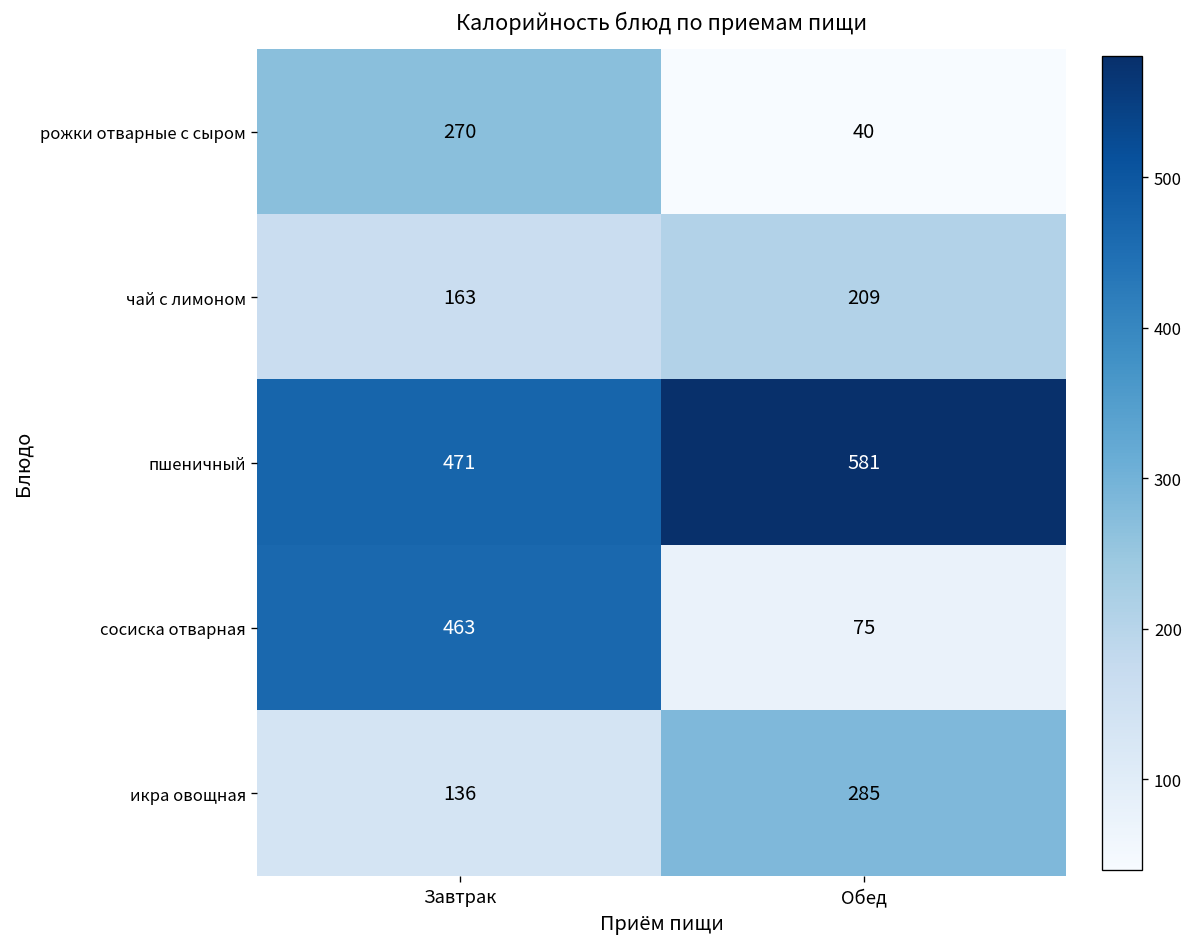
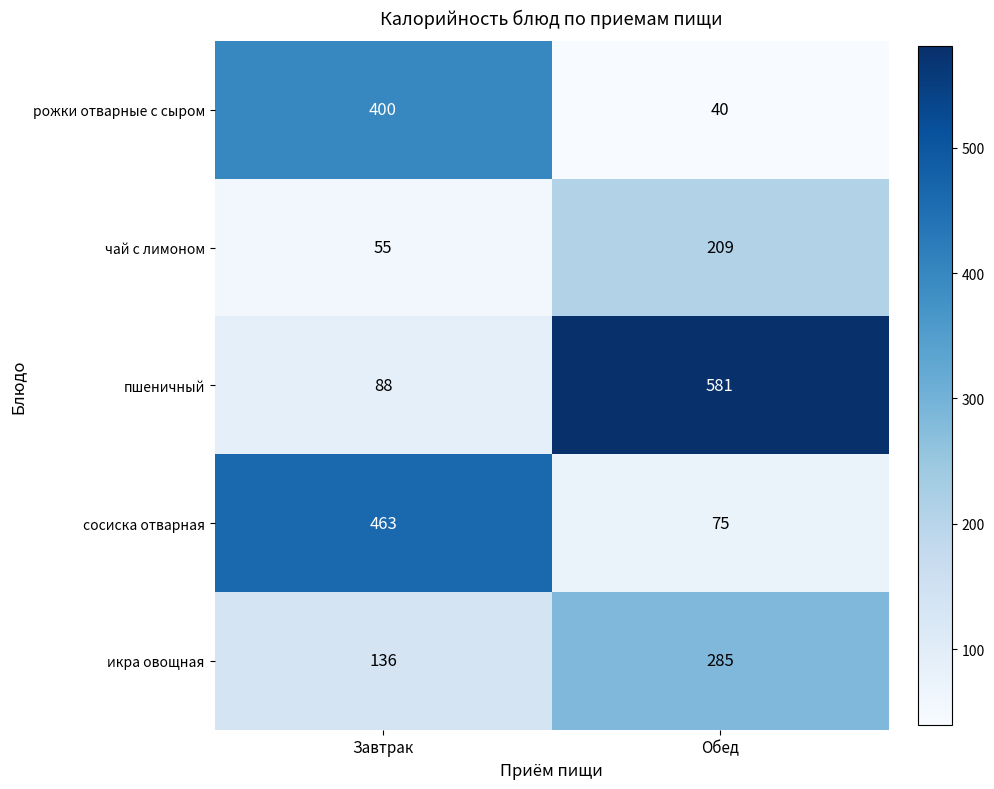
  {
    "рожки отварные с сыром": {
-     "Завтрак": 270,
+     "Завтрак": 400,
      "Обед": 40
    },
    "чай с лимоном": {
-     "Завтрак": 163,
+     "Завтрак": 55,
      "Обед": 209
    },
    "пшеничный": {
-     "Завтрак": 471,
+     "Завтрак": 88,
      "Обед": 581
    },
    "сосиска отварная": {
      "Завтрак": 463,
      "Обед": 75
    },
    "икра овощная": {
      "Завтрак": 136,
      "Обед": 285
    }
  }
